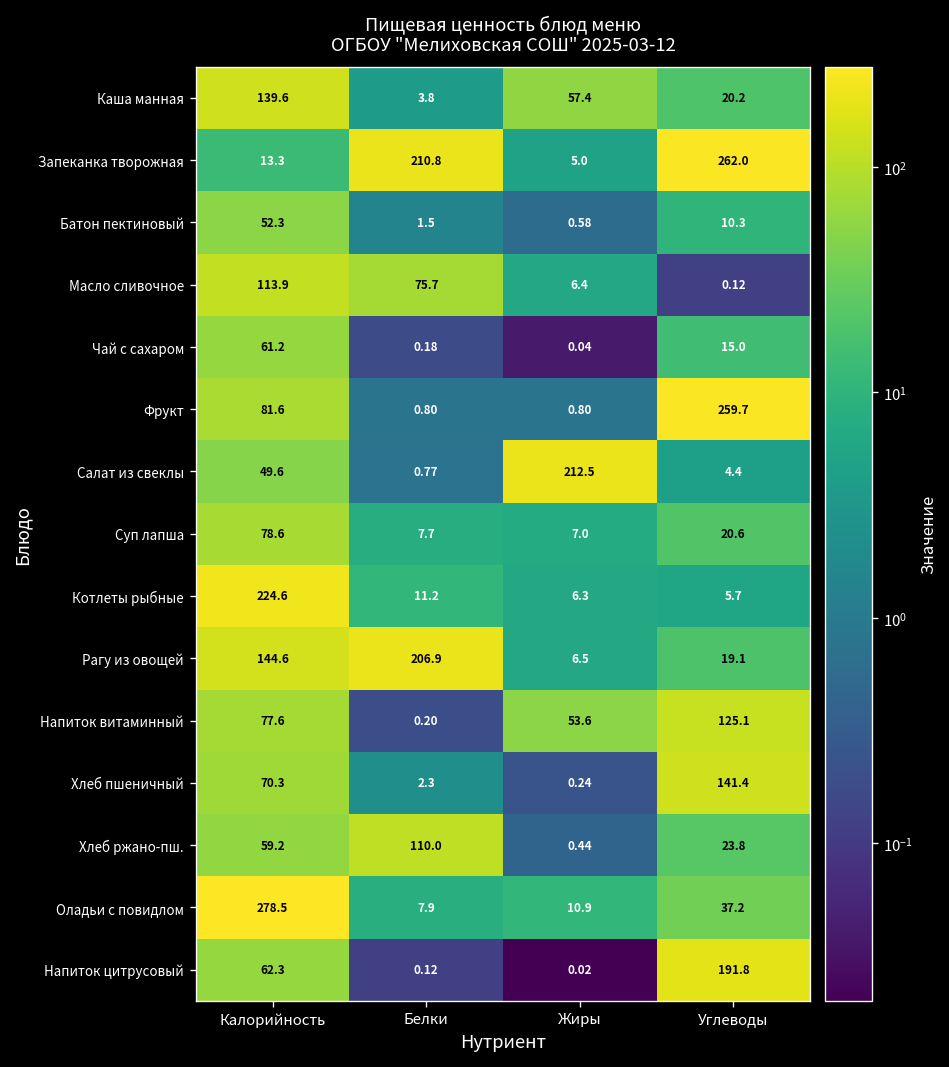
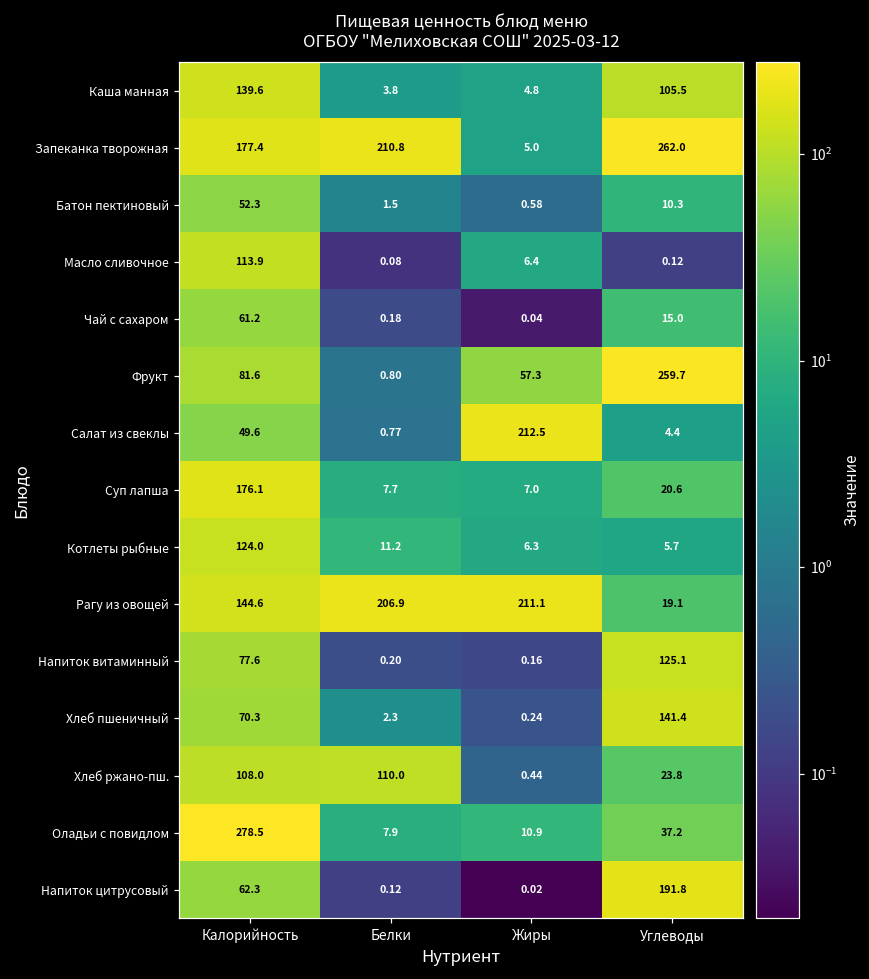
  {
    "Каша манная": {
      "Калорийность": 139.6,
      "Белки": 3.8,
-     "Жиры": 57.4,
-     "Углеводы": 20.2
+     "Жиры": 4.8,
+     "Углеводы": 105.5
    },
    "Запеканка творожная": {
-     "Калорийность": 13.3,
+     "Калорийность": 177.4,
      "Белки": 210.8,
      "Жиры": 5.0,
      "Углеводы": 262.0
    },
    "Батон пектиновый": {
      "Калорийность": 52.3,
      "Белки": 1.5,
      "Жиры": 0.58,
      "Углеводы": 10.3
    },
    "Масло сливочное": {
      "Калорийность": 113.9,
-     "Белки": 75.7,
+     "Белки": 0.08,
      "Жиры": 6.4,
      "Углеводы": 0.12
    },
    "Чай с сахаром": {
      "Калорийность": 61.2,
      "Белки": 0.18,
      "Жиры": 0.04,
      "Углеводы": 15.0
    },
    "Фрукт": {
      "Калорийность": 81.6,
      "Белки": 0.80,
-     "Жиры": 0.80,
+     "Жиры": 57.3,
      "Углеводы": 259.7
    },
    "Салат из свеклы": {
      "Калорийность": 49.6,
      "Белки": 0.77,
      "Жиры": 212.5,
      "Углеводы": 4.4
    },
    "Суп лапша": {
-     "Калорийность": 78.6,
+     "Калорийность": 176.1,
      "Белки": 7.7,
      "Жиры": 7.0,
      "Углеводы": 20.6
    },
    "Котлеты рыбные": {
-     "Калорийность": 224.6,
+     "Калорийность": 124.0,
      "Белки": 11.2,
      "Жиры": 6.3,
      "Углеводы": 5.7
    },
    "Рагу из овощей": {
      "Калорийность": 144.6,
      "Белки": 206.9,
-     "Жиры": 6.5,
+     "Жиры": 211.1,
      "Углеводы": 19.1
    },
    "Напиток витаминный": {
      "Калорийность": 77.6,
      "Белки": 0.20,
-     "Жиры": 53.6,
+     "Жиры": 0.16,
      "Углеводы": 125.1
    },
    "Хлеб пшеничный": {
      "Калорийность": 70.3,
      "Белки": 2.3,
      "Жиры": 0.24,
      "Углеводы": 141.4
    },
    "Хлеб ржано-пш.": {
-     "Калорийность": 59.2,
+     "Калорийность": 108.0,
      "Белки": 110.0,
      "Жиры": 0.44,
      "Углеводы": 23.8
    },
    "Оладьи с повидлом": {
      "Калорийность": 278.5,
      "Белки": 7.9,
      "Жиры": 10.9,
      "Углеводы": 37.2
    },
    "Напиток цитрусовый": {
      "Калорийность": 62.3,
      "Белки": 0.12,
      "Жиры": 0.02,
      "Углеводы": 191.8
    }
  }
